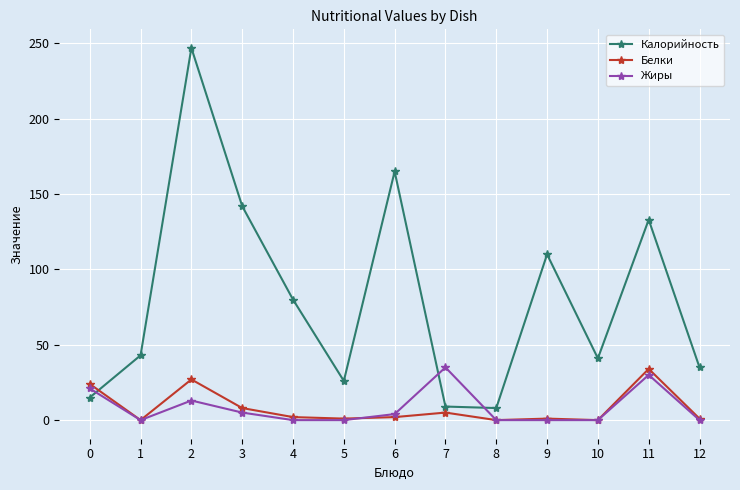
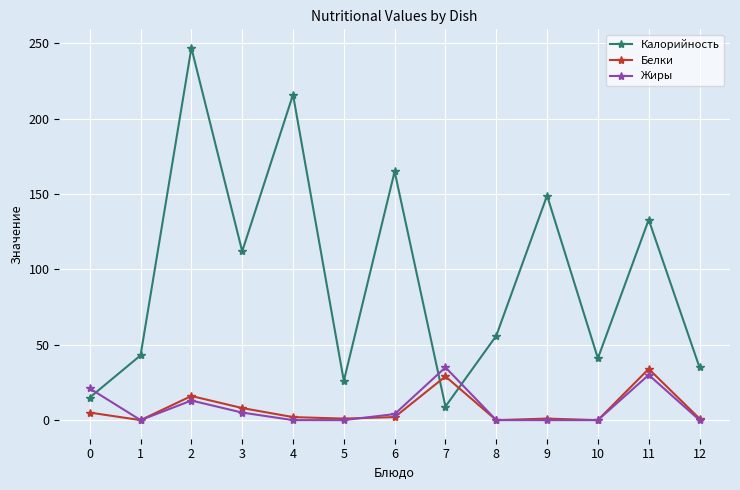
  {
    "Калорийность": {
      "0": 15,
      "1": 43,
      "2": 247,
-     "3": 142,
-     "4": 80,
+     "3": 112,
+     "4": 216,
      "5": 26,
      "6": 165,
      "7": 9,
-     "8": 8,
-     "9": 110,
+     "8": 56,
+     "9": 149,
      "10": 41,
      "11": 133,
      "12": 35
    },
    "Белки": {
-     "0": 24,
-     "2": 27,
+     "0": 5,
+     "2": 16,
      "3": 8,
      "4": 2,
      "6": 2,
-     "7": 5,
+     "7": 29,
      "11": 34
    },
    "Жиры": {
      "0": 21,
      "2": 13,
      "3": 5,
      "4": 0,
      "6": 4,
      "7": 35,
      "11": 30
    }
  }
